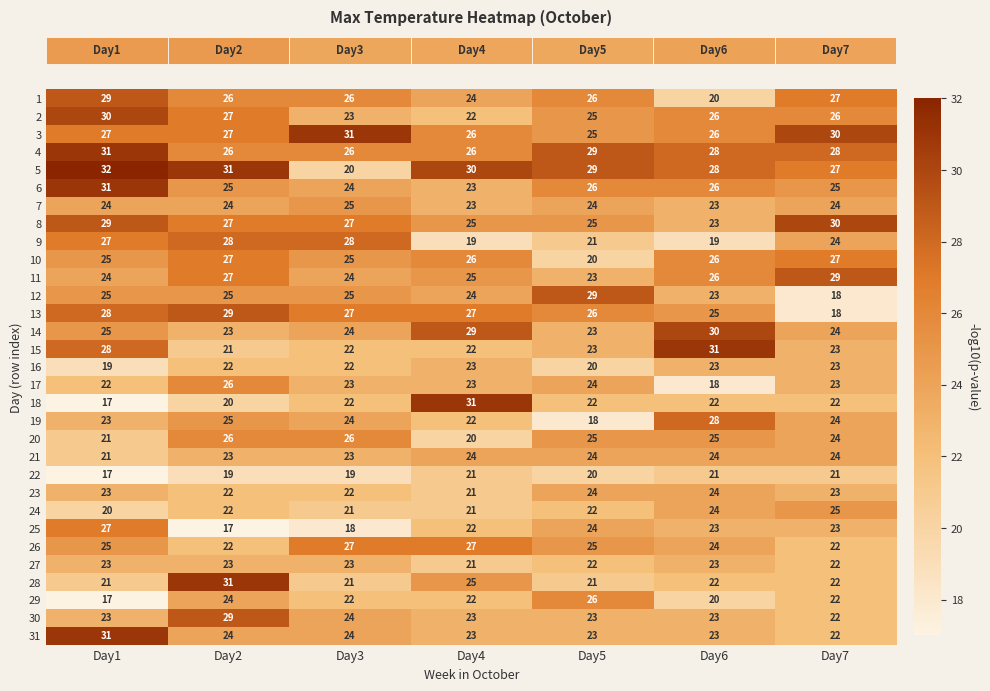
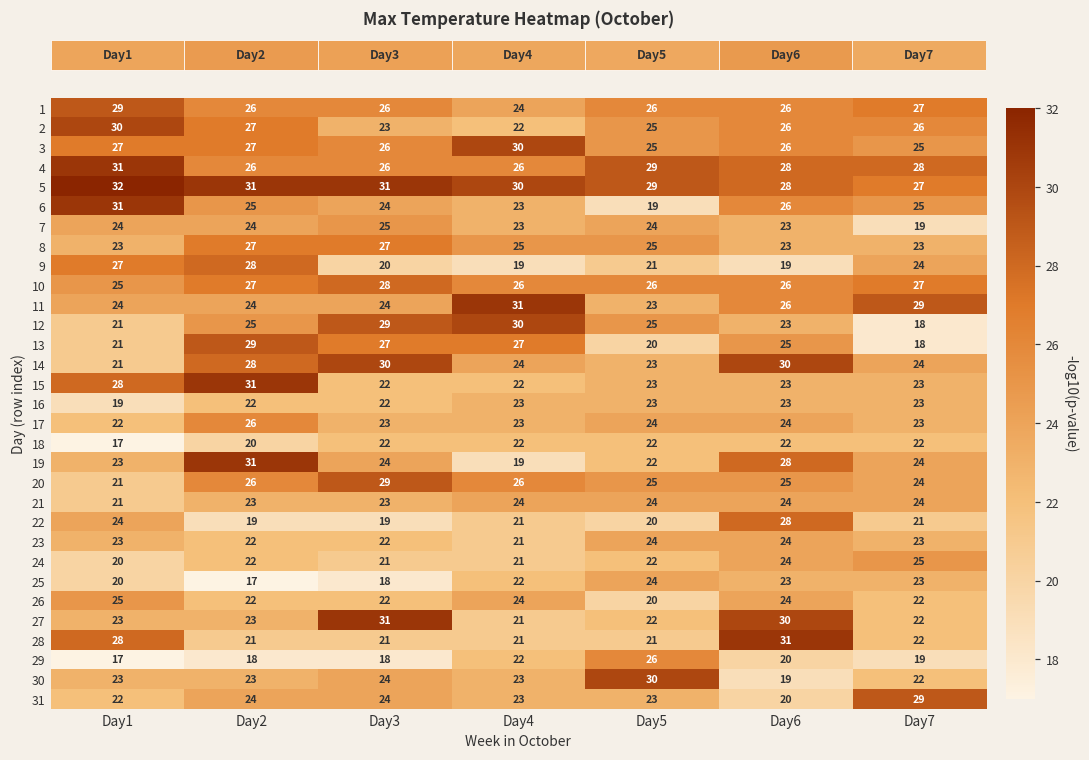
  {
    "1": {
      "Day1": 29,
      "Day2": 26,
      "Day3": 26,
      "Day4": 24,
      "Day5": 26,
-     "Day6": 20,
+     "Day6": 26,
      "Day7": 27
    },
    "3": {
      "Day1": 27,
      "Day2": 27,
-     "Day3": 31,
-     "Day4": 26,
+     "Day3": 26,
+     "Day4": 30,
      "Day5": 25,
      "Day6": 26,
-     "Day7": 30
+     "Day7": 25
    },
    "5": {
      "Day1": 32,
      "Day2": 31,
-     "Day3": 20,
+     "Day3": 31,
      "Day4": 30,
      "Day5": 29,
      "Day6": 28,
      "Day7": 27
    },
    "6": {
      "Day1": 31,
      "Day2": 25,
      "Day3": 24,
      "Day4": 23,
-     "Day5": 26,
+     "Day5": 19,
      "Day6": 26,
      "Day7": 25
    },
    "7": {
      "Day1": 24,
      "Day2": 24,
      "Day3": 25,
      "Day4": 23,
      "Day5": 24,
      "Day6": 23,
-     "Day7": 24
+     "Day7": 19
    },
    "8": {
-     "Day1": 29,
+     "Day1": 23,
      "Day2": 27,
      "Day3": 27,
      "Day4": 25,
      "Day5": 25,
      "Day6": 23,
-     "Day7": 30
+     "Day7": 23
    },
    "9": {
      "Day1": 27,
      "Day2": 28,
-     "Day3": 28,
+     "Day3": 20,
      "Day4": 19,
      "Day5": 21,
      "Day6": 19,
      "Day7": 24
    },
    "10": {
      "Day1": 25,
      "Day2": 27,
-     "Day3": 25,
+     "Day3": 28,
      "Day4": 26,
-     "Day5": 20,
+     "Day5": 26,
      "Day6": 26,
      "Day7": 27
    },
    "11": {
      "Day1": 24,
-     "Day2": 27,
+     "Day2": 24,
      "Day3": 24,
-     "Day4": 25,
+     "Day4": 31,
      "Day5": 23,
      "Day6": 26,
      "Day7": 29
    },
    "12": {
-     "Day1": 25,
+     "Day1": 21,
      "Day2": 25,
-     "Day3": 25,
-     "Day4": 24,
-     "Day5": 29,
+     "Day3": 29,
+     "Day4": 30,
+     "Day5": 25,
      "Day6": 23,
      "Day7": 18
    },
    "13": {
-     "Day1": 28,
+     "Day1": 21,
      "Day2": 29,
      "Day3": 27,
      "Day4": 27,
-     "Day5": 26,
+     "Day5": 20,
      "Day6": 25,
      "Day7": 18
    },
    "14": {
-     "Day1": 25,
-     "Day2": 23,
-     "Day3": 24,
-     "Day4": 29,
+     "Day1": 21,
+     "Day2": 28,
+     "Day3": 30,
+     "Day4": 24,
      "Day5": 23,
      "Day6": 30,
      "Day7": 24
    },
    "15": {
      "Day1": 28,
-     "Day2": 21,
+     "Day2": 31,
      "Day3": 22,
      "Day4": 22,
      "Day5": 23,
-     "Day6": 31,
+     "Day6": 23,
      "Day7": 23
    },
    "16": {
      "Day1": 19,
      "Day2": 22,
      "Day3": 22,
      "Day4": 23,
-     "Day5": 20,
+     "Day5": 23,
      "Day6": 23,
      "Day7": 23
    },
    "17": {
      "Day1": 22,
      "Day2": 26,
      "Day3": 23,
      "Day4": 23,
      "Day5": 24,
-     "Day6": 18,
+     "Day6": 24,
      "Day7": 23
    },
    "18": {
      "Day1": 17,
      "Day2": 20,
      "Day3": 22,
-     "Day4": 31,
+     "Day4": 22,
      "Day5": 22,
      "Day6": 22,
      "Day7": 22
    },
    "19": {
      "Day1": 23,
-     "Day2": 25,
+     "Day2": 31,
      "Day3": 24,
-     "Day4": 22,
-     "Day5": 18,
+     "Day4": 19,
+     "Day5": 22,
      "Day6": 28,
      "Day7": 24
    },
    "20": {
      "Day1": 21,
      "Day2": 26,
-     "Day3": 26,
-     "Day4": 20,
+     "Day3": 29,
+     "Day4": 26,
      "Day5": 25,
      "Day6": 25,
      "Day7": 24
    },
    "22": {
-     "Day1": 17,
+     "Day1": 24,
      "Day2": 19,
      "Day3": 19,
      "Day4": 21,
      "Day5": 20,
-     "Day6": 21,
+     "Day6": 28,
      "Day7": 21
    },
    "25": {
-     "Day1": 27,
+     "Day1": 20,
      "Day2": 17,
      "Day3": 18,
      "Day4": 22,
      "Day5": 24,
      "Day6": 23,
      "Day7": 23
    },
    "26": {
      "Day1": 25,
      "Day2": 22,
-     "Day3": 27,
-     "Day4": 27,
-     "Day5": 25,
+     "Day3": 22,
+     "Day4": 24,
+     "Day5": 20,
      "Day6": 24,
      "Day7": 22
    },
    "27": {
      "Day1": 23,
      "Day2": 23,
-     "Day3": 23,
+     "Day3": 31,
      "Day4": 21,
      "Day5": 22,
-     "Day6": 23,
+     "Day6": 30,
      "Day7": 22
    },
    "28": {
-     "Day1": 21,
-     "Day2": 31,
+     "Day1": 28,
+     "Day2": 21,
      "Day3": 21,
-     "Day4": 25,
+     "Day4": 21,
      "Day5": 21,
-     "Day6": 22,
+     "Day6": 31,
      "Day7": 22
    },
    "29": {
      "Day1": 17,
-     "Day2": 24,
-     "Day3": 22,
+     "Day2": 18,
+     "Day3": 18,
      "Day4": 22,
      "Day5": 26,
      "Day6": 20,
-     "Day7": 22
+     "Day7": 19
    },
    "30": {
      "Day1": 23,
-     "Day2": 29,
+     "Day2": 23,
      "Day3": 24,
      "Day4": 23,
-     "Day5": 23,
-     "Day6": 23,
+     "Day5": 30,
+     "Day6": 19,
      "Day7": 22
    },
    "31": {
-     "Day1": 31,
+     "Day1": 22,
      "Day2": 24,
      "Day3": 24,
      "Day4": 23,
      "Day5": 23,
-     "Day6": 23,
-     "Day7": 22
+     "Day6": 20,
+     "Day7": 29
    }
  }
